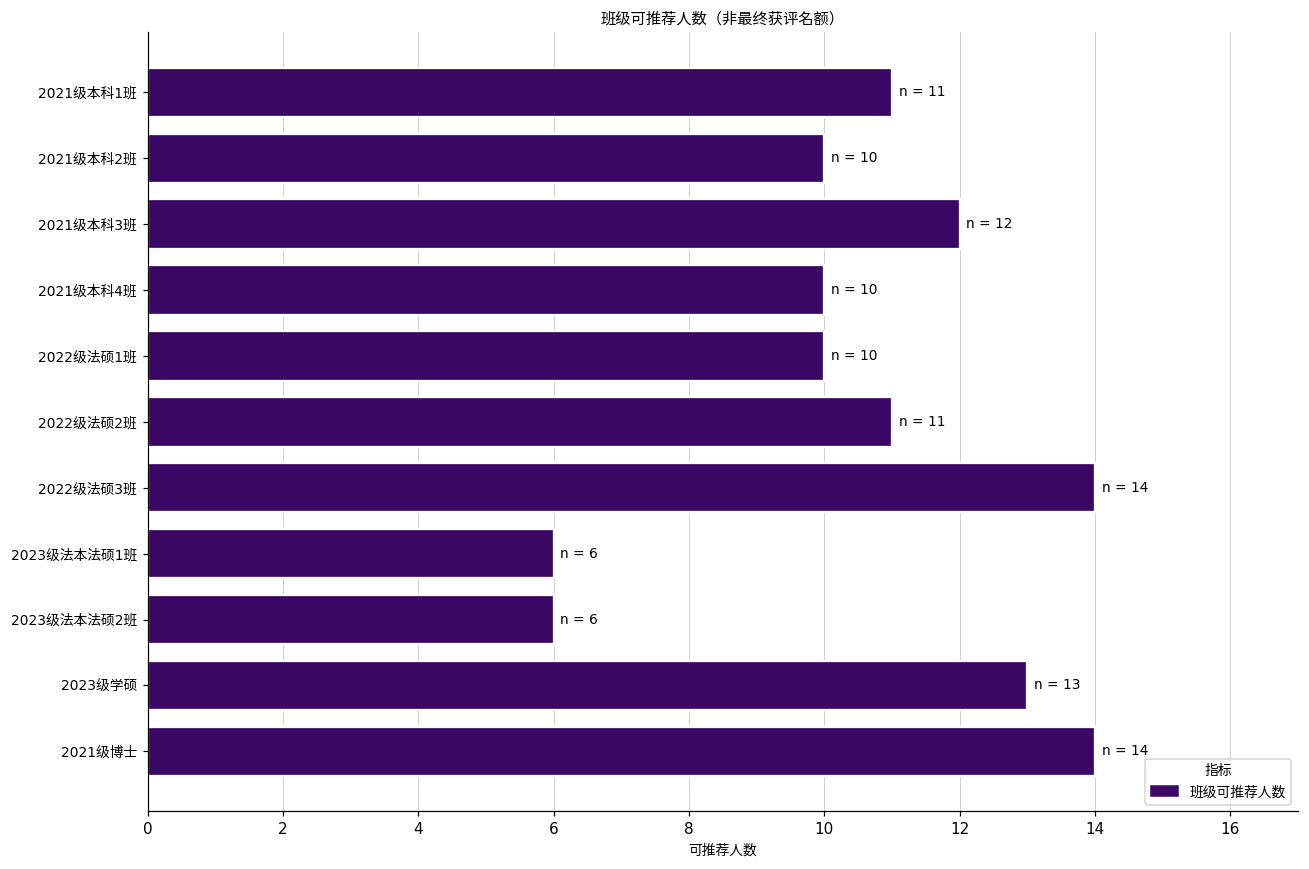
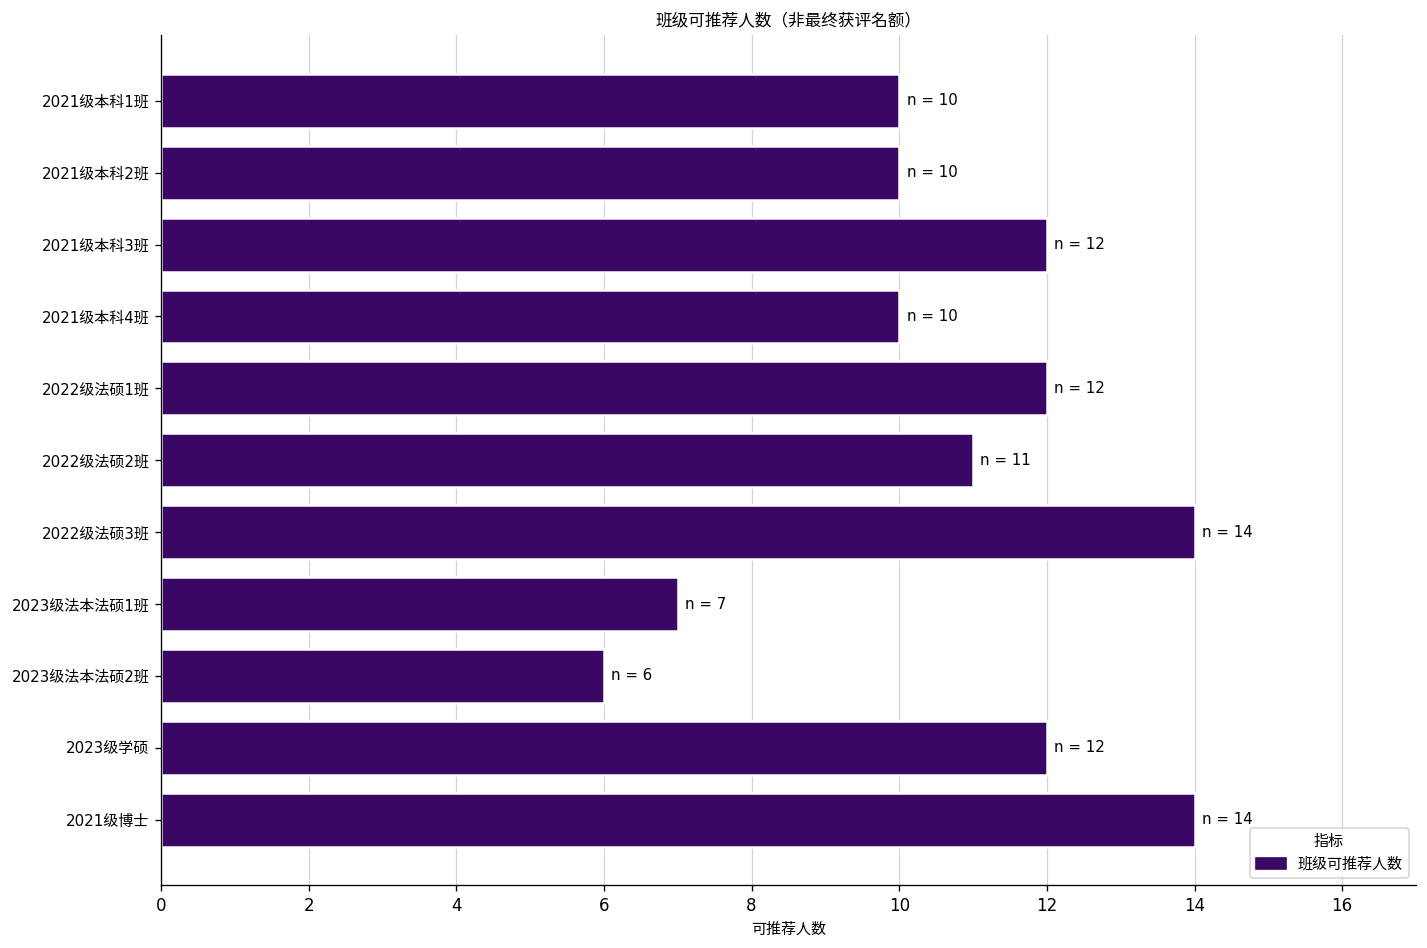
  {
-   "2021级本科1班": 11,
+   "2021级本科1班": 10,
    "2021级本科2班": 10,
    "2021级本科3班": 12,
    "2021级本科4班": 10,
-   "2022级法硕1班": 10,
+   "2022级法硕1班": 12,
    "2022级法硕2班": 11,
    "2022级法硕3班": 14,
-   "2023级法本法硕1班": 6,
+   "2023级法本法硕1班": 7,
    "2023级法本法硕2班": 6,
-   "2023级学硕": 13
+   "2023级学硕": 12
  }
